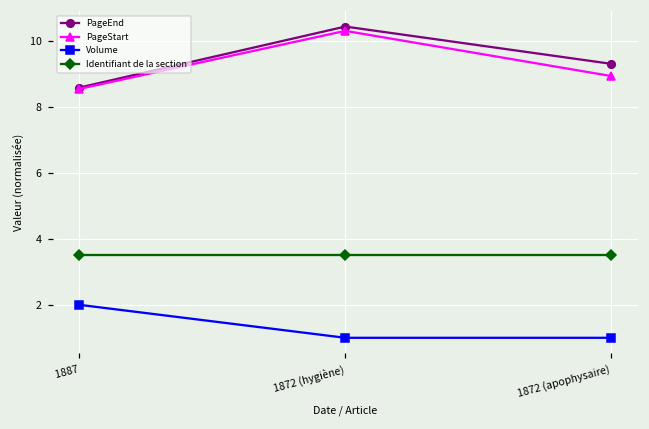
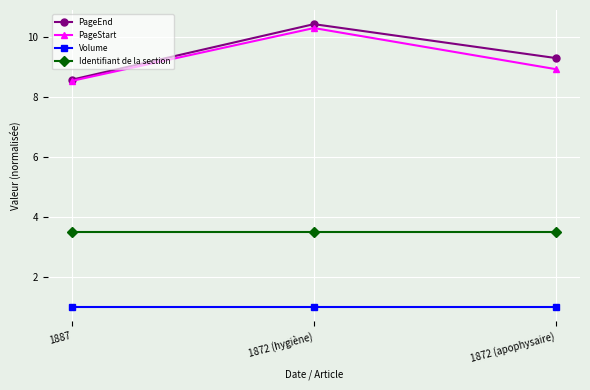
  {
    "PageEnd": {
      "1872 (hygiène)": 10.4,
      "1872 (apophysaire)": 9.3
    },
    "PageStart": {
      "1872 (hygiène)": 10.3,
      "1872 (apophysaire)": 9
    },
    "Volume": {
-     "1887": 2,
+     "1887": 1,
      "1872 (hygiène)": 1,
      "1872 (apophysaire)": 1
    },
    "Identifiant de la section": {
      "1887": 3.5,
      "1872 (hygiène)": 3.5,
      "1872 (apophysaire)": 3.5
    }
  }
